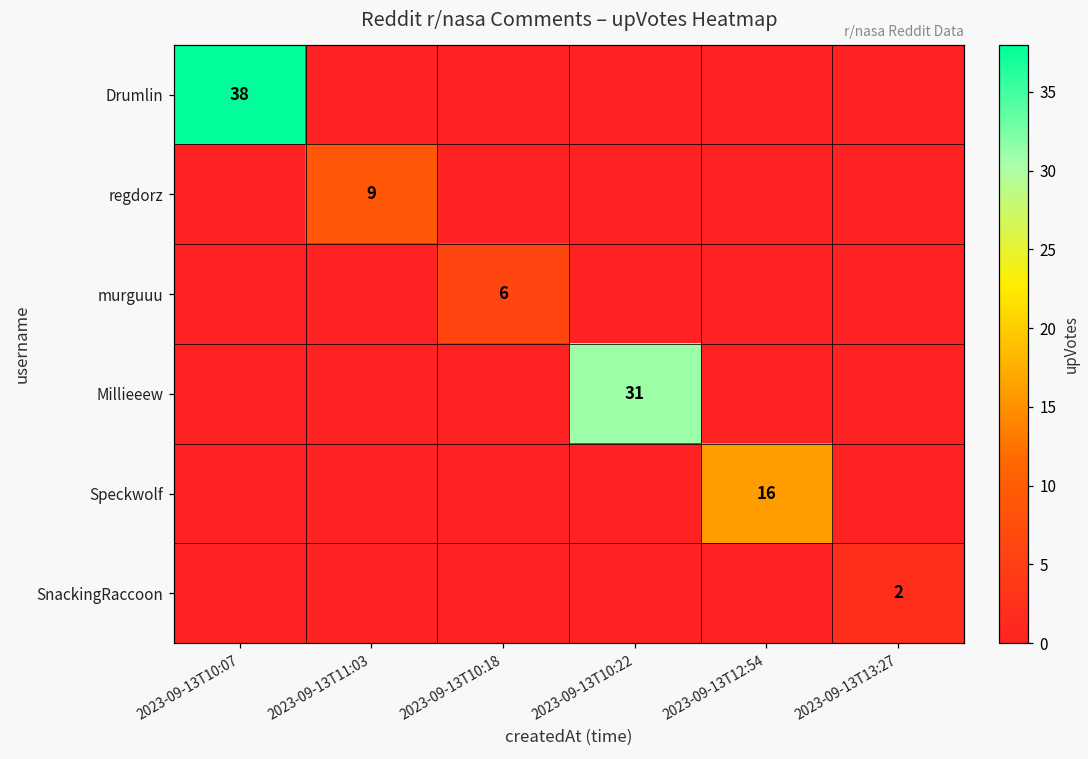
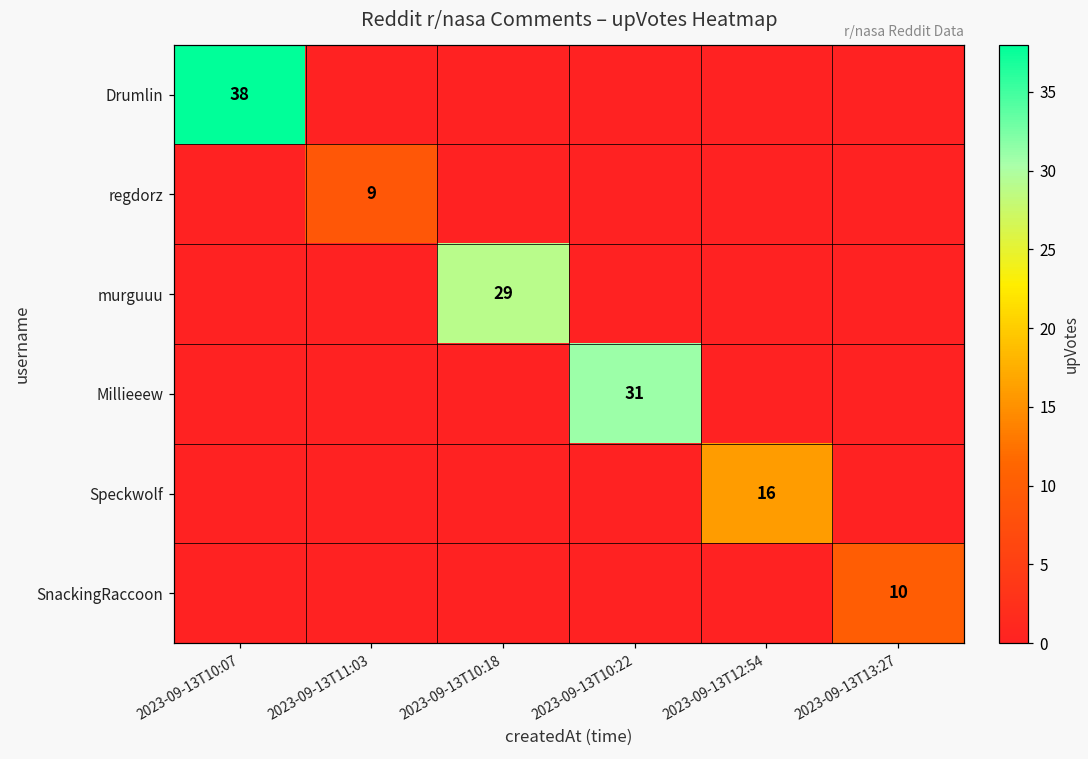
  {
    "Drumlin": {
      "2023-09-13T10:07": 38
    },
    "regdorz": {
      "2023-09-13T11:03": 9
    },
    "murguuu": {
-     "2023-09-13T10:18": 6
+     "2023-09-13T10:18": 29
    },
    "Millieeew": {
      "2023-09-13T10:22": 31
    },
    "Speckwolf": {
      "2023-09-13T12:54": 16
    },
    "SnackingRaccoon": {
-     "2023-09-13T13:27": 2
+     "2023-09-13T13:27": 10
    }
  }
